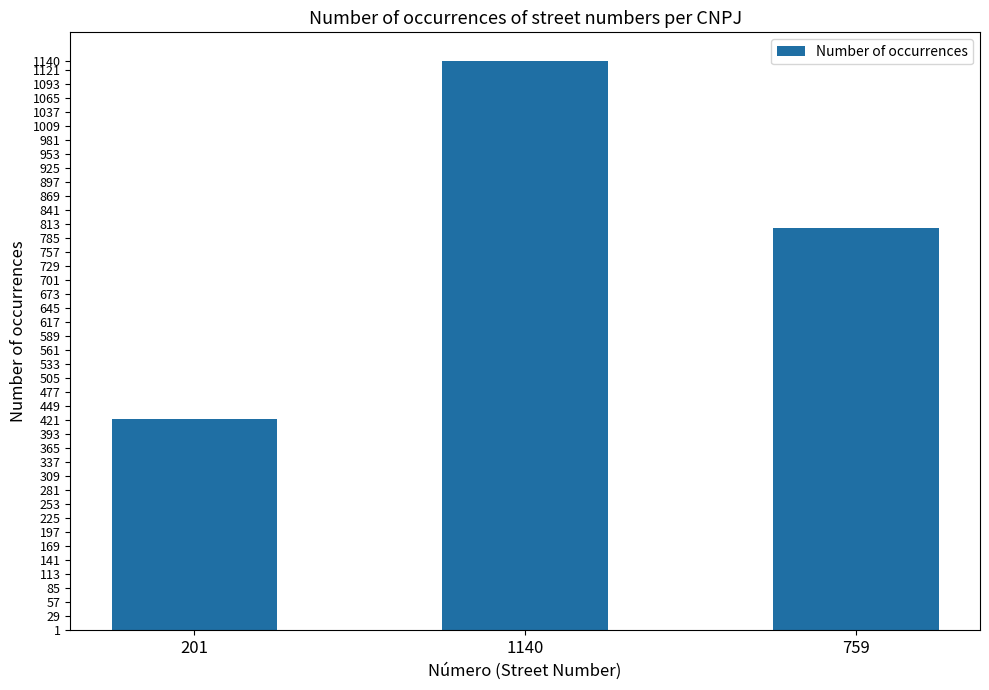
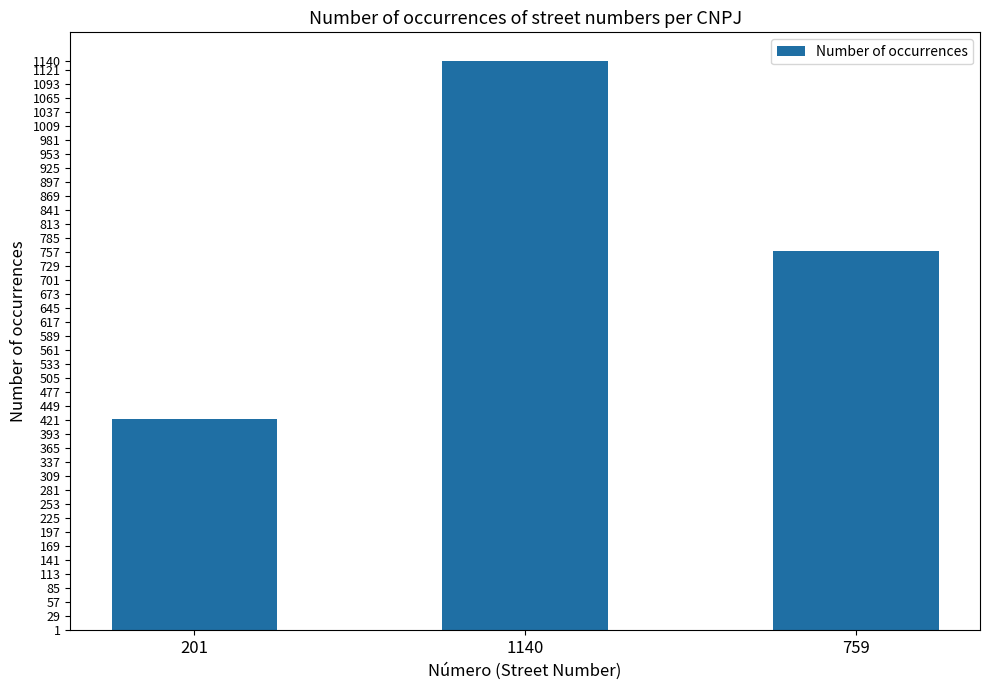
  {
    "201": 420,
    "1140": 1140,
-   "759": 810
+   "759": 760
  }
